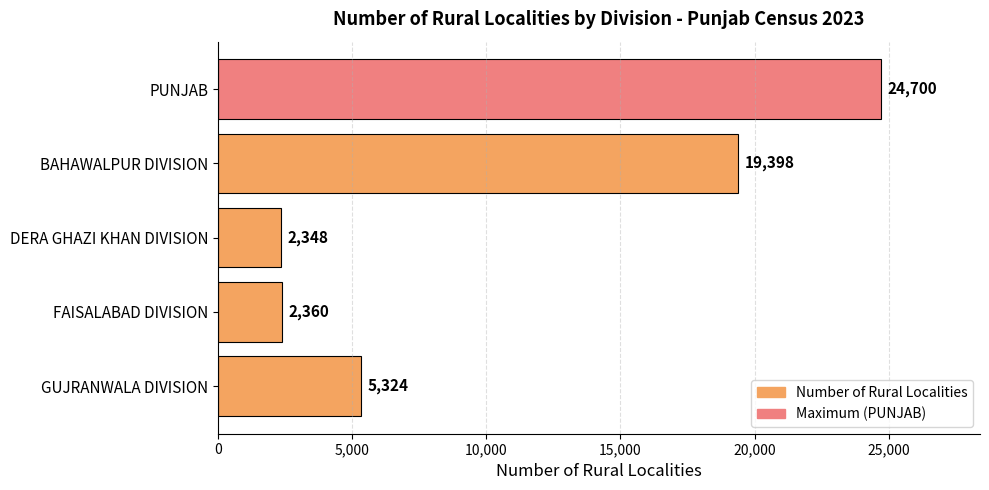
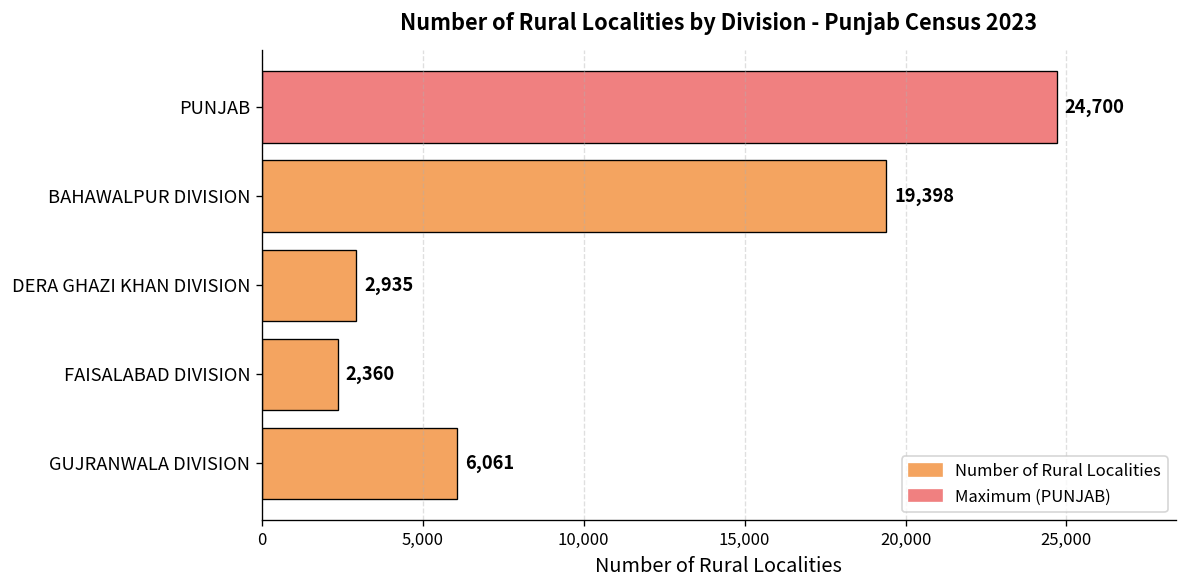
  {
    "PUNJAB": "24,700",
    "BAHAWALPUR DIVISION": "19,398",
-   "DERA GHAZI KHAN DIVISION": "2,348",
+   "DERA GHAZI KHAN DIVISION": "2,935",
    "FAISALABAD DIVISION": "2,360",
-   "GUJRANWALA DIVISION": "5,324"
+   "GUJRANWALA DIVISION": "6,061"
  }
